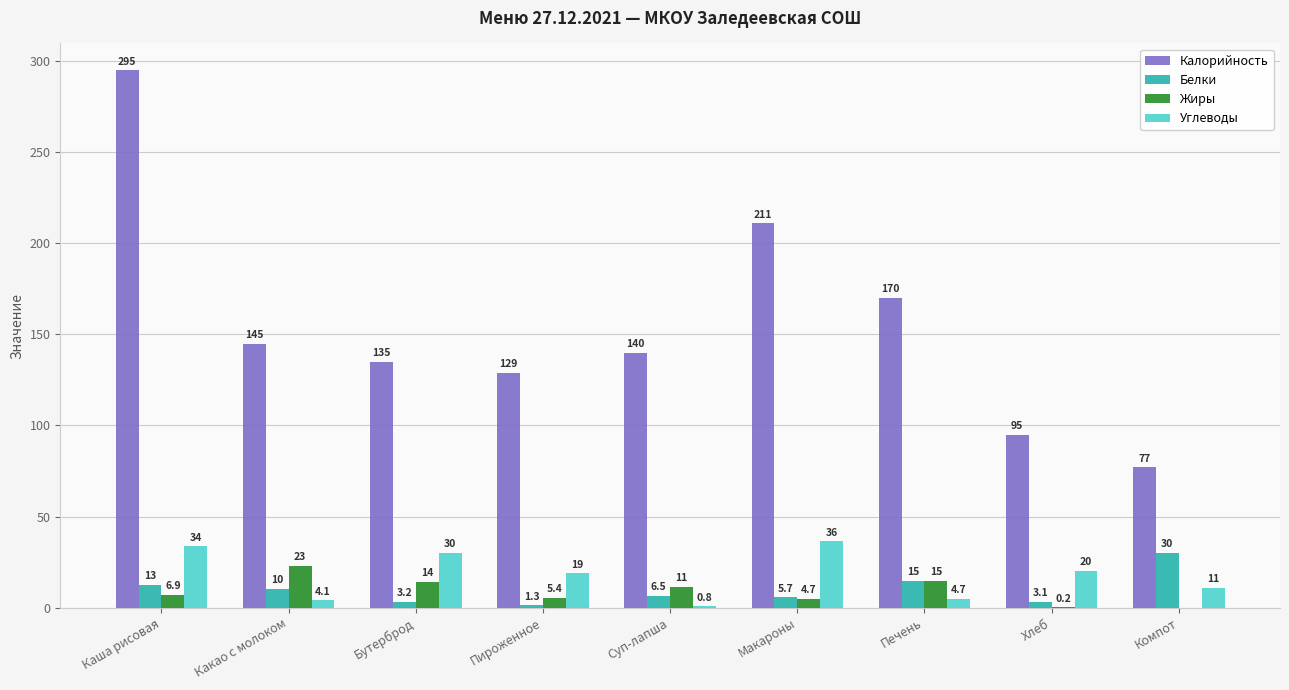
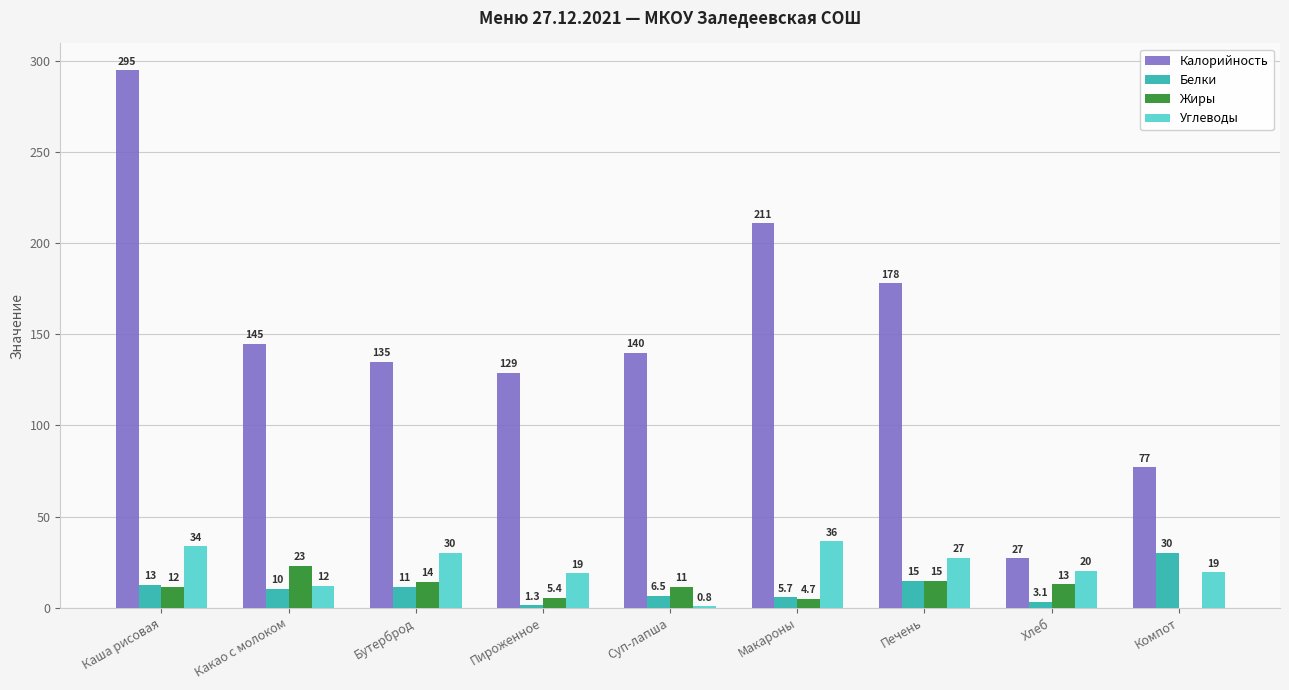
  {
    "Калорийность": {
      "Каша рисовая": 295,
      "Какао с молоком": 145,
      "Бутерброд": 135,
      "Пироженное": 129,
      "Суп-лапша": 140,
      "Макароны": 211,
-     "Печень": 170,
-     "Хлеб": 95,
+     "Печень": 178,
+     "Хлеб": 27,
      "Компот": 77
    },
    "Белки": {
      "Каша рисовая": 13,
      "Какао с молоком": 10,
-     "Бутерброд": 3.2,
+     "Бутерброд": 11,
      "Пироженное": 1.3,
      "Суп-лапша": 6.5,
      "Макароны": 5.7,
      "Печень": 15,
      "Хлеб": 3.1,
      "Компот": 30
    },
    "Жиры": {
-     "Каша рисовая": 6.9,
+     "Каша рисовая": 12,
      "Какао с молоком": 23,
      "Бутерброд": 14,
      "Пироженное": 5.4,
      "Суп-лапша": 11,
      "Макароны": 4.7,
      "Печень": 15,
-     "Хлеб": 0.2
+     "Хлеб": 13
    },
    "Углеводы": {
      "Каша рисовая": 34,
-     "Какао с молоком": 4.1,
+     "Какао с молоком": 12,
      "Бутерброд": 30,
      "Пироженное": 19,
      "Суп-лапша": 0.8,
      "Макароны": 36,
-     "Печень": 4.7,
+     "Печень": 27,
      "Хлеб": 20,
-     "Компот": 11
+     "Компот": 19
    }
  }
